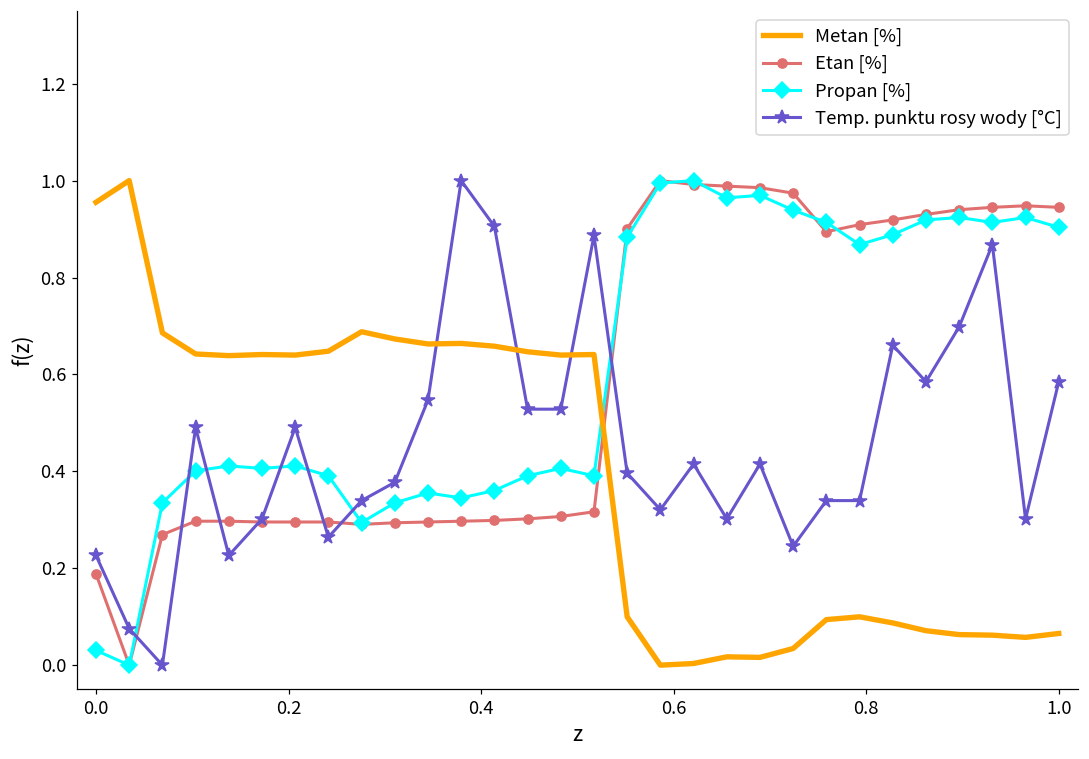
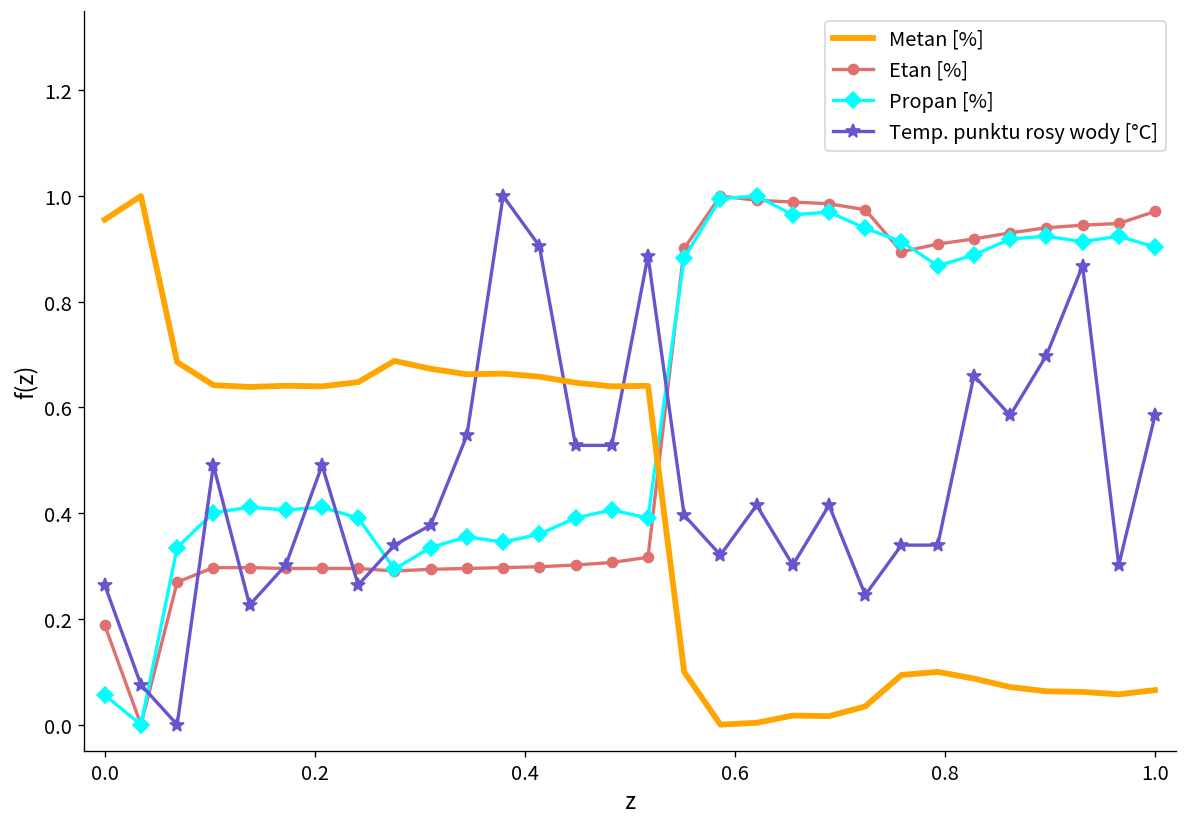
  {
    "Metan [%]": {
      "0.0": 0.96,
      "1.0": 0.07
    },
    "Etan [%]": {
      "0.0": 0.19,
-     "1.0": 0.94
+     "1.0": 0.97
    },
    "Propan [%]": {
-     "0.0": 0.03,
+     "0.0": 0.06,
      "1.0": 0.90
    },
    "Temp. punktu rosy wody [°C]": {
-     "0.0": 0.23,
+     "0.0": 0.26,
      "1.0": 0.58
    }
  }
